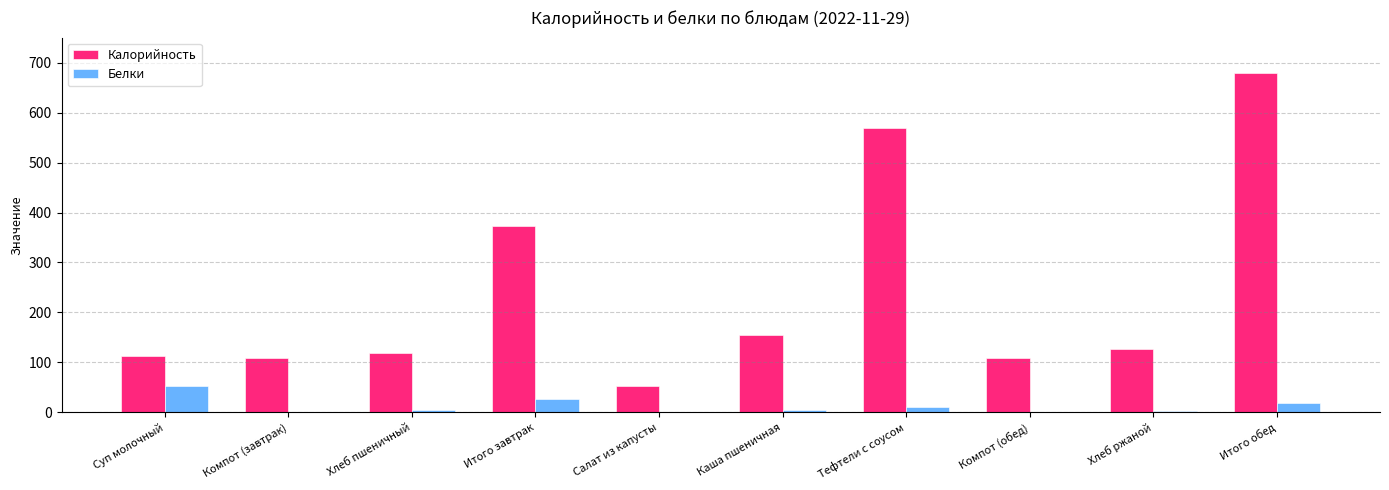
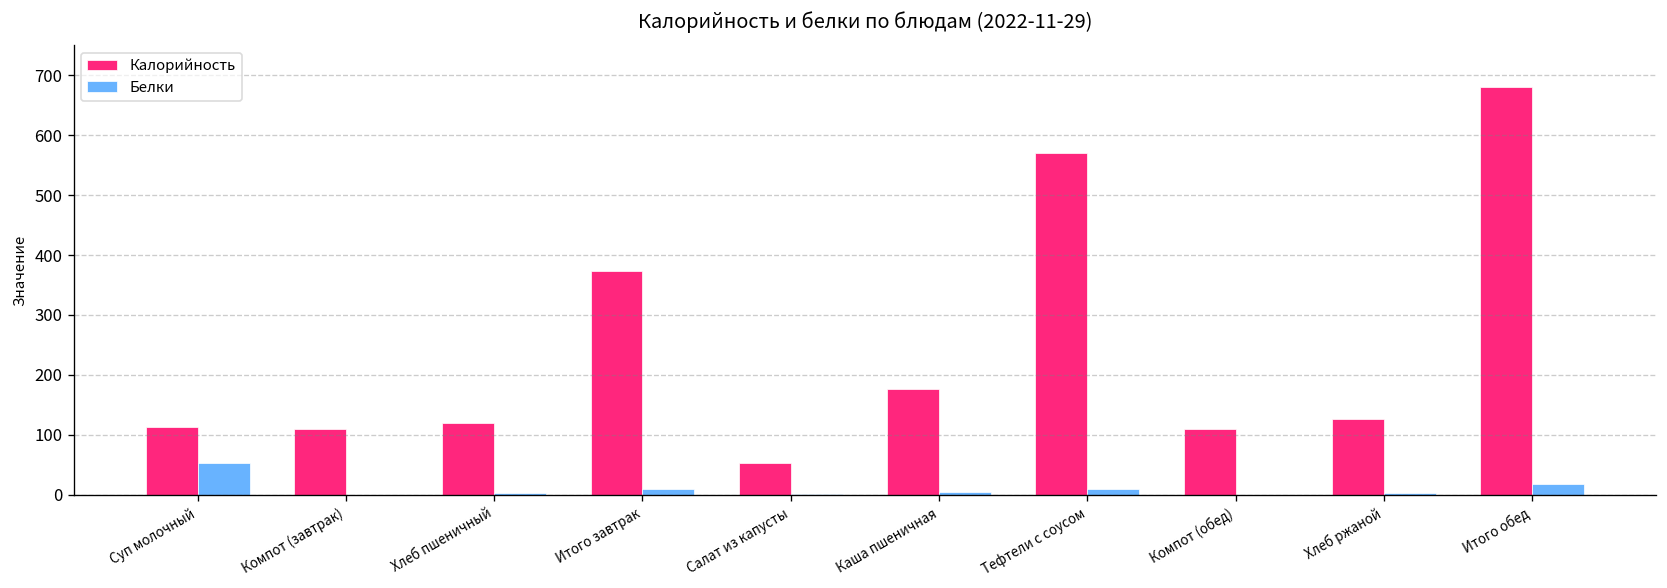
  {
    "Калорийность": {
      "Суп молочный": 110,
      "Компот (завтрак)": 110,
      "Хлеб пшеничный": 120,
      "Итого завтрак": 370,
      "Салат из капусты": 50,
-     "Каша пшеничная": 150,
+     "Каша пшеничная": 180,
      "Тефтели с соусом": 570,
      "Компот (обед)": 110,
      "Хлеб ржаной": 130,
      "Итого обед": 680
    },
    "Белки": {
      "Суп молочный": 50,
-     "Итого завтрак": 30,
+     "Итого завтрак": 10,
      "Тефтели с соусом": 10,
      "Итого обед": 20
    }
  }
